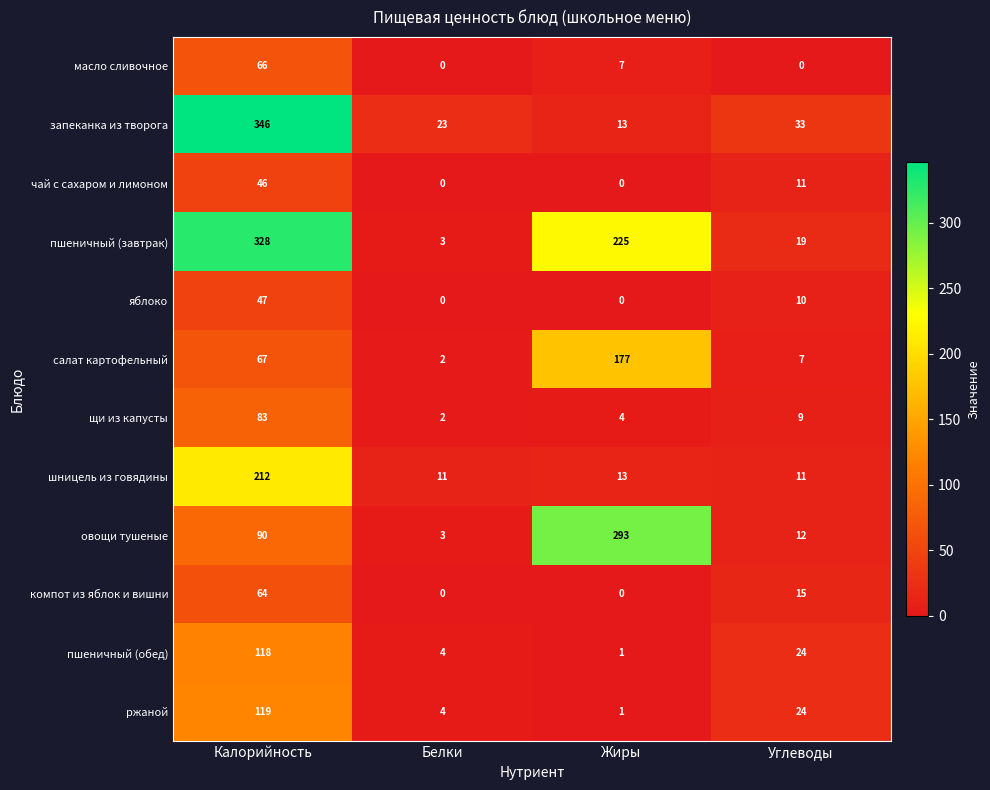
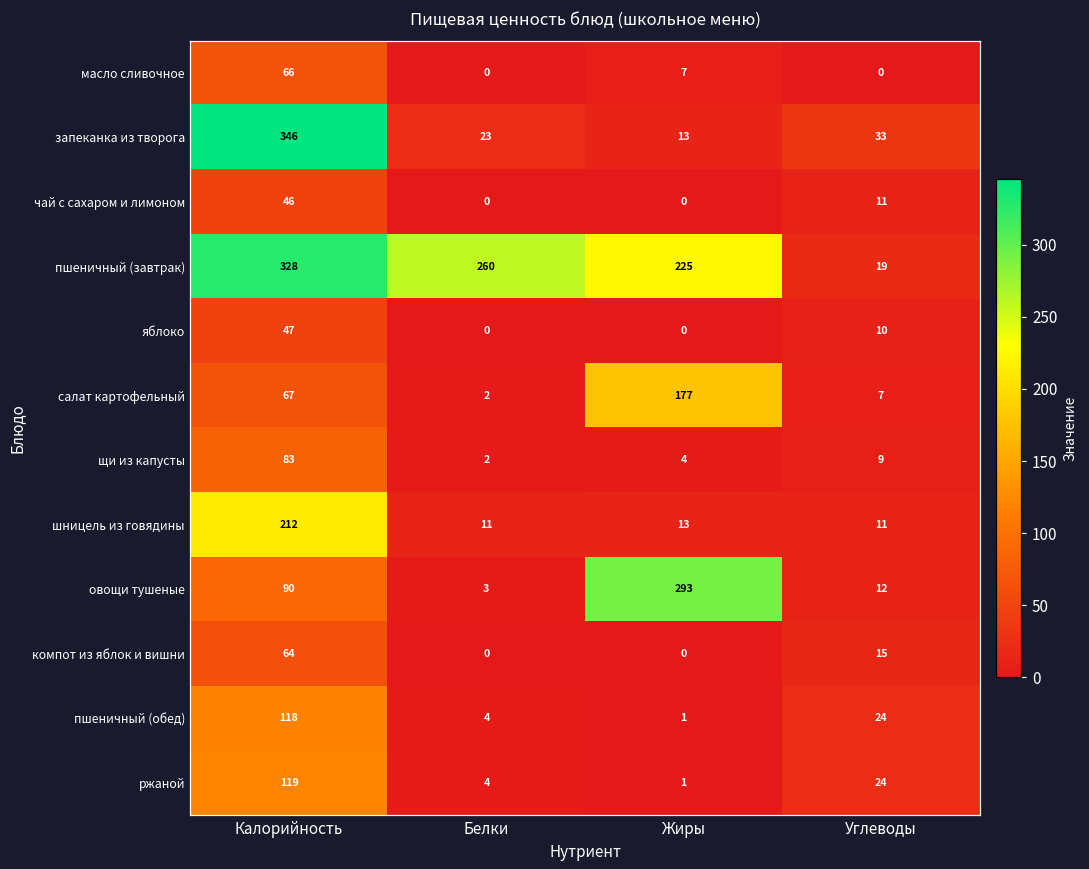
  {
    "масло сливочное": {
      "Калорийность": 66,
      "Белки": 0,
      "Жиры": 7,
      "Углеводы": 0
    },
    "запеканка из творога": {
      "Калорийность": 346,
      "Белки": 23,
      "Жиры": 13,
      "Углеводы": 33
    },
    "чай с сахаром и лимоном": {
      "Калорийность": 46,
      "Белки": 0,
      "Жиры": 0,
      "Углеводы": 11
    },
    "пшеничный (завтрак)": {
      "Калорийность": 328,
-     "Белки": 3,
+     "Белки": 260,
      "Жиры": 225,
      "Углеводы": 19
    },
    "яблоко": {
      "Калорийность": 47,
      "Белки": 0,
      "Жиры": 0,
      "Углеводы": 10
    },
    "салат картофельный": {
      "Калорийность": 67,
      "Белки": 2,
      "Жиры": 177,
      "Углеводы": 7
    },
    "щи из капусты": {
      "Калорийность": 83,
      "Белки": 2,
      "Жиры": 4,
      "Углеводы": 9
    },
    "шницель из говядины": {
      "Калорийность": 212,
      "Белки": 11,
      "Жиры": 13,
      "Углеводы": 11
    },
    "овощи тушеные": {
      "Калорийность": 90,
      "Белки": 3,
      "Жиры": 293,
      "Углеводы": 12
    },
    "компот из яблок и вишни": {
      "Калорийность": 64,
      "Белки": 0,
      "Жиры": 0,
      "Углеводы": 15
    },
    "пшеничный (обед)": {
      "Калорийность": 118,
      "Белки": 4,
      "Жиры": 1,
      "Углеводы": 24
    },
    "ржаной": {
      "Калорийность": 119,
      "Белки": 4,
      "Жиры": 1,
      "Углеводы": 24
    }
  }
